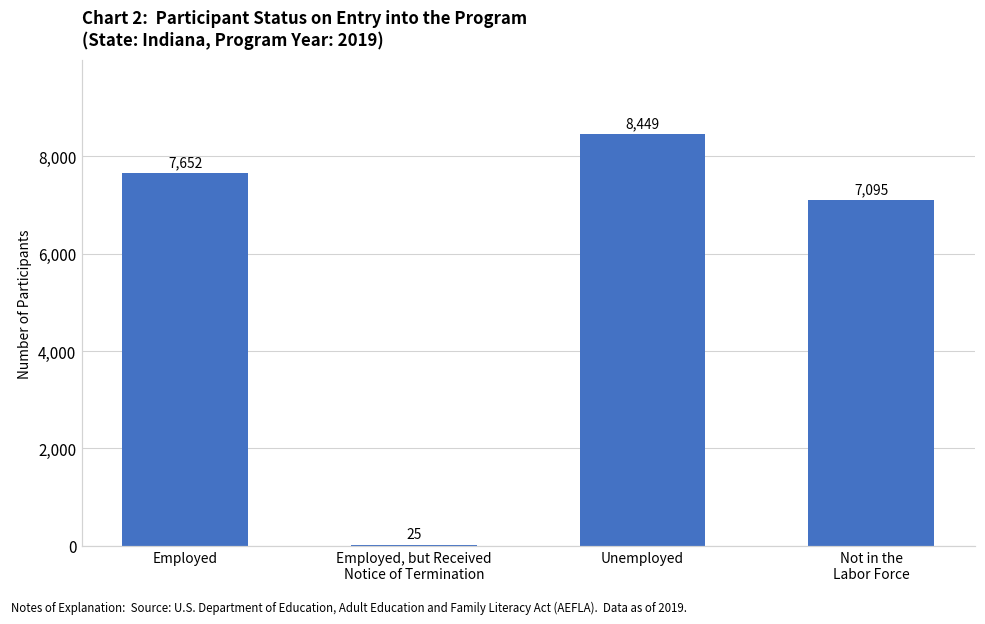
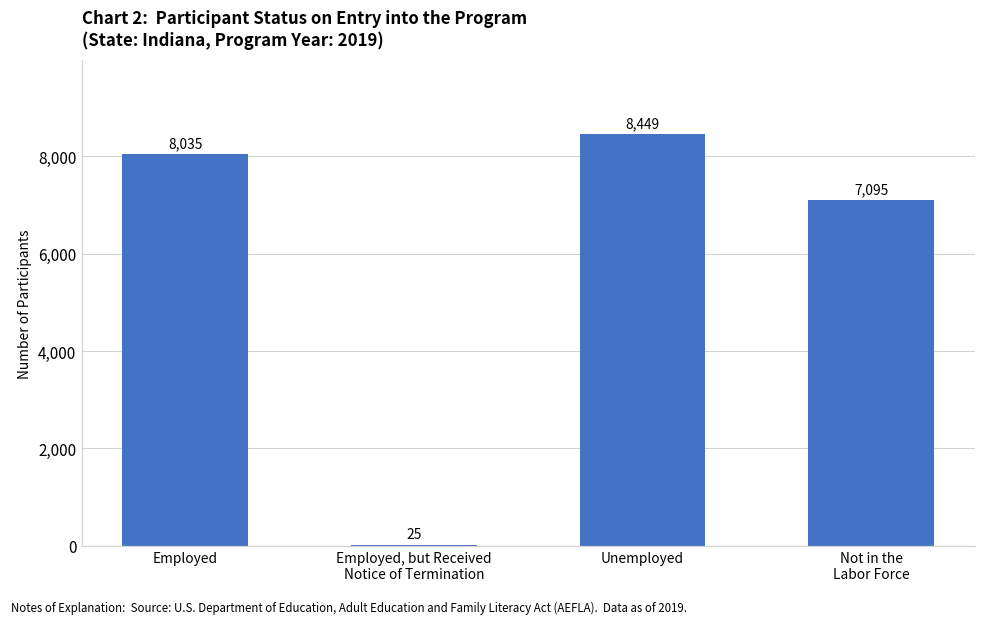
  {
-   "Employed": "7,652",
+   "Employed": "8,035",
    "Employed, but Received Notice of Termination": "25",
    "Unemployed": "8,449",
    "Not in the Labor Force": "7,095"
  }
